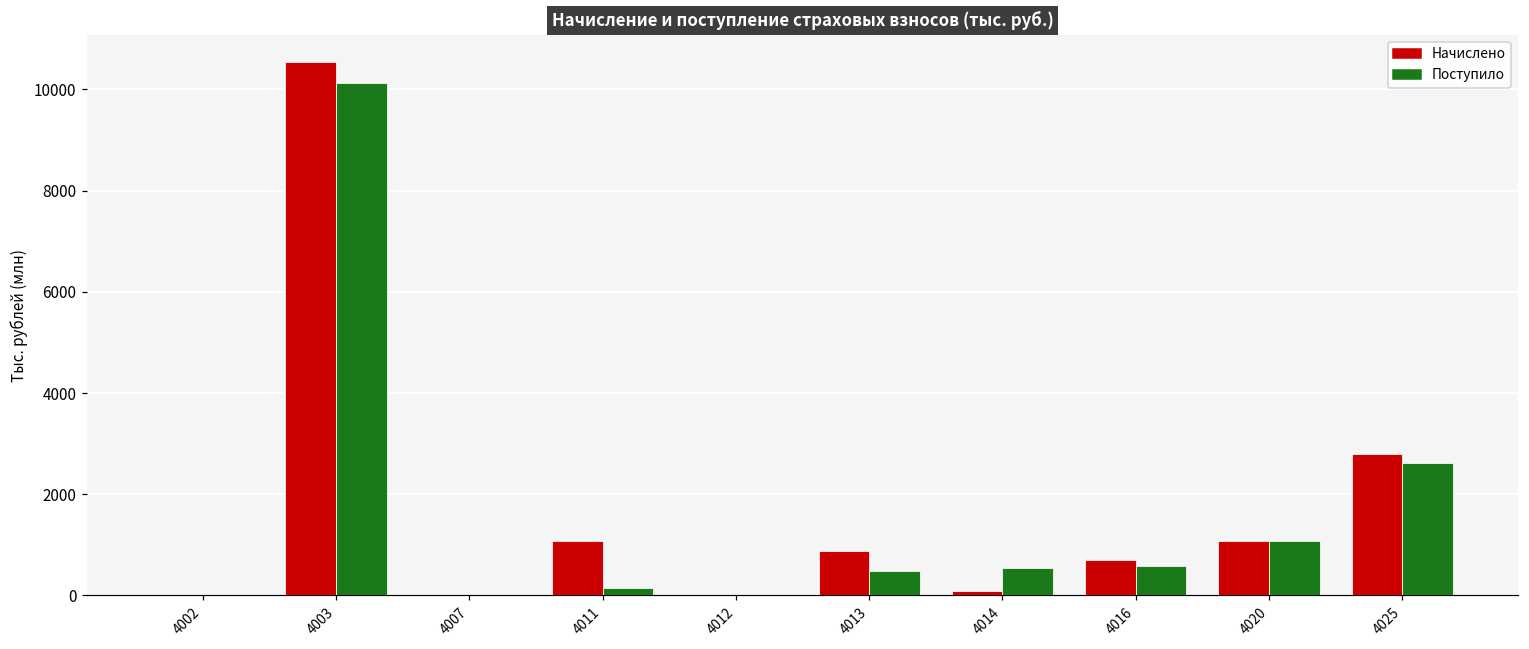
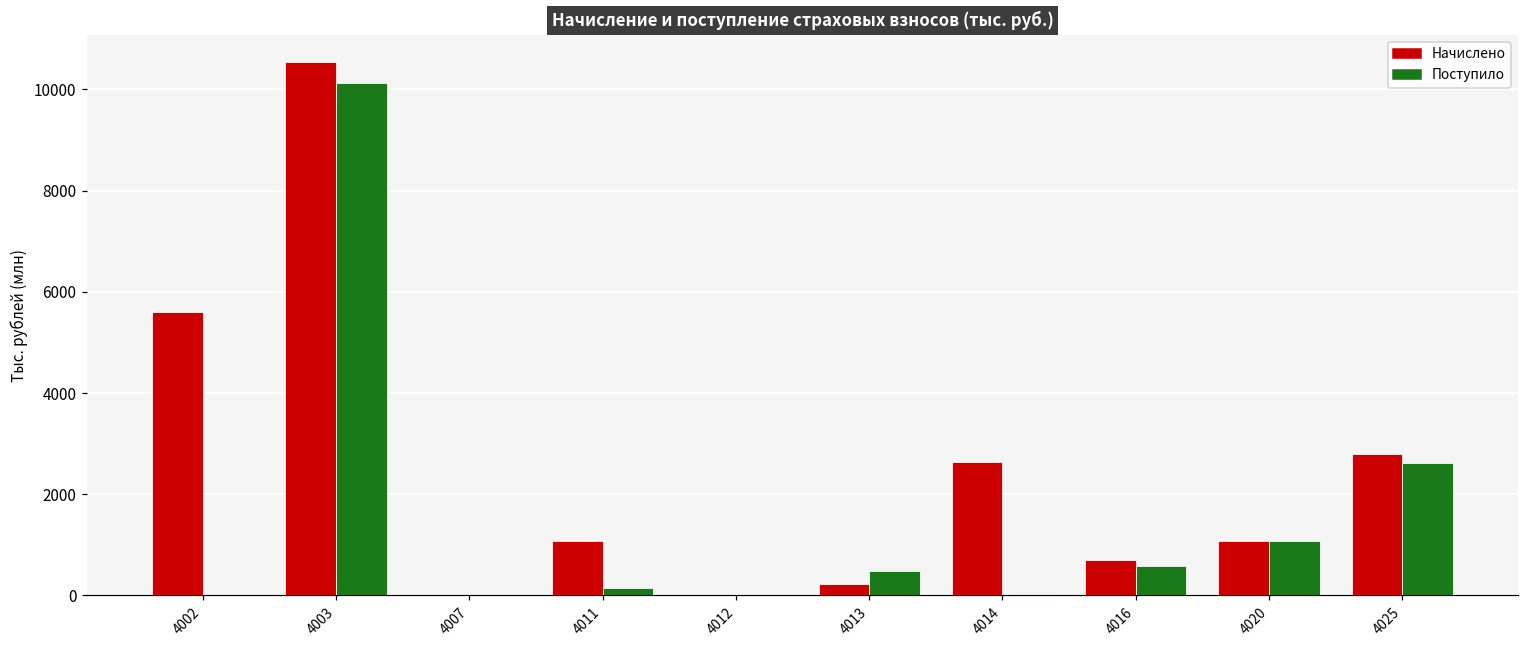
  {
    "Начислено": {
-     "4002": 0,
+     "4002": 5600,
      "4003": 10500,
      "4011": 1100,
-     "4013": 900,
-     "4014": 100,
+     "4013": 200,
+     "4014": 2600,
      "4016": 700,
      "4020": 1100,
      "4025": 2800
    },
    "Поступило": {
      "4003": 10100,
      "4011": 100,
      "4013": 500,
-     "4014": 500,
+     "4014": 0,
      "4016": 600,
      "4020": 1100,
      "4025": 2600
    }
  }
